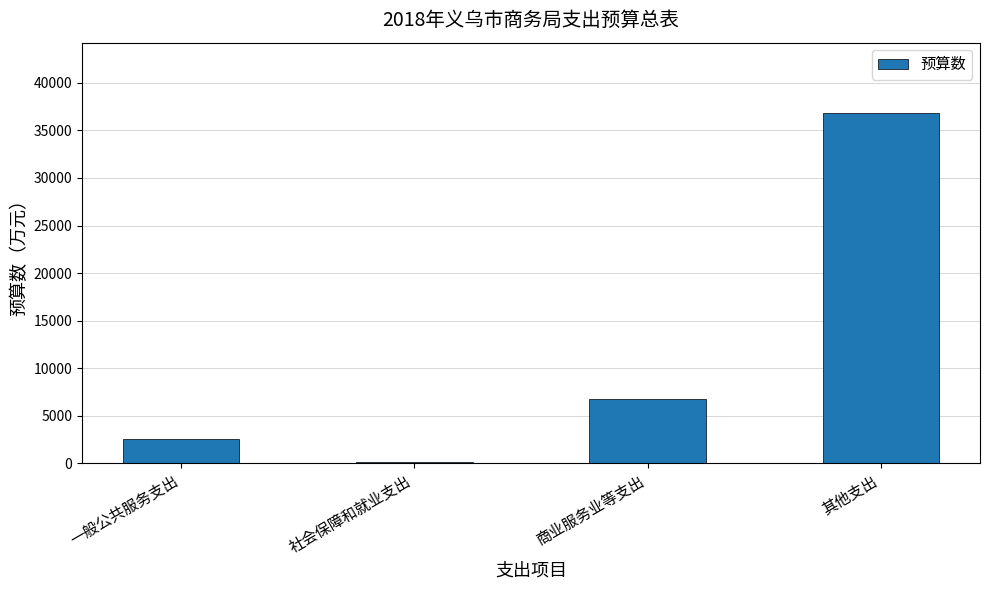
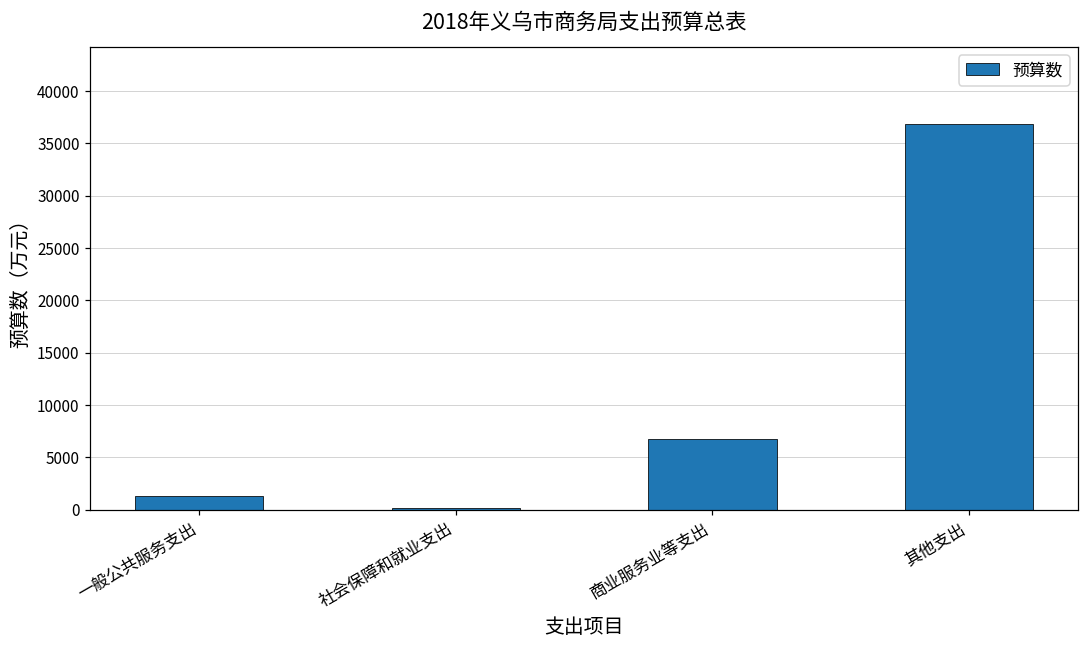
  {
-   "一般公共服务支出": 3000,
+   "一般公共服务支出": 1000,
    "商业服务业等支出": 7000,
    "其他支出": 37000
  }
